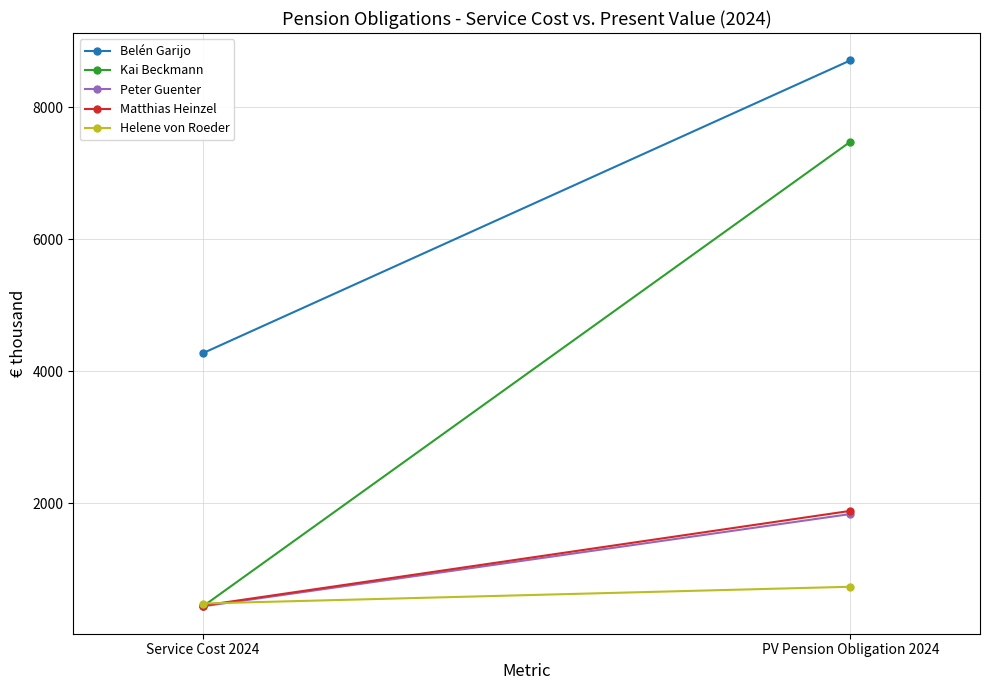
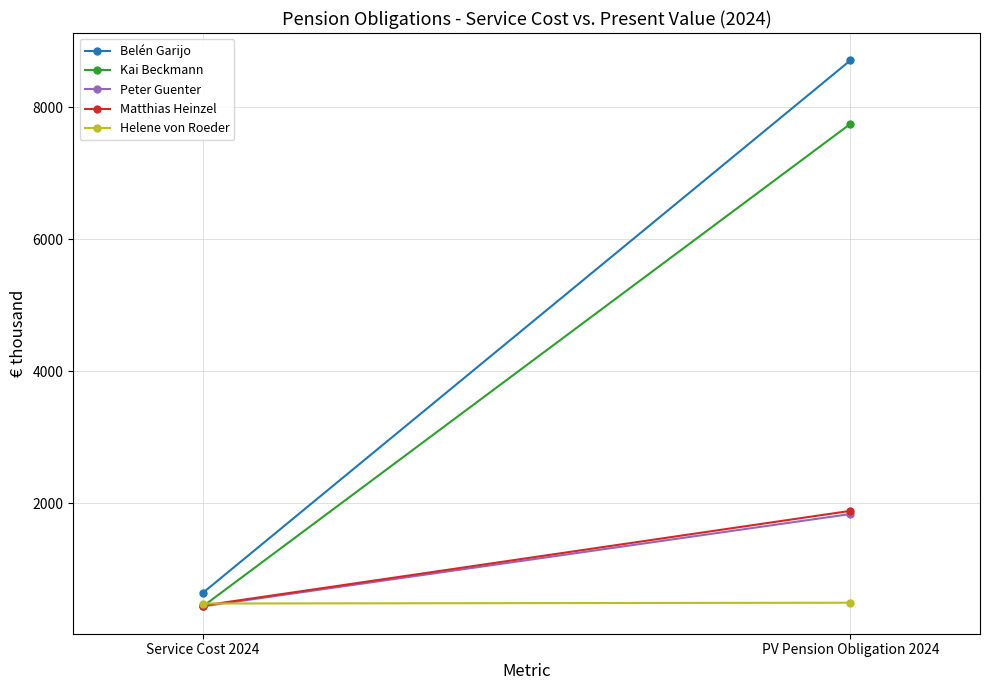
  {
    "Belén Garijo": {
-     "Service Cost 2024": 4300,
+     "Service Cost 2024": 600,
      "PV Pension Obligation 2024": 8700
    },
    "Kai Beckmann": {
-     "PV Pension Obligation 2024": 7500
+     "PV Pension Obligation 2024": 7700
    },
    "Peter Guenter": {
      "PV Pension Obligation 2024": 1800
    },
    "Matthias Heinzel": {
      "PV Pension Obligation 2024": 1900
    },
    "Helene von Roeder": {
-     "PV Pension Obligation 2024": 700
+     "PV Pension Obligation 2024": 500
    }
  }
